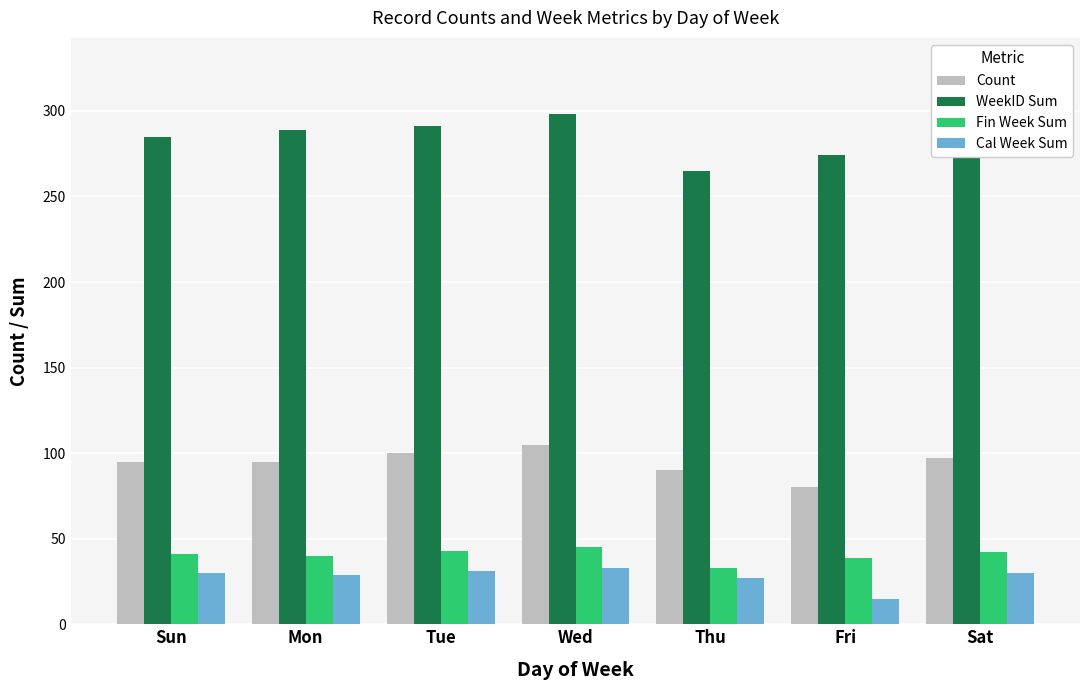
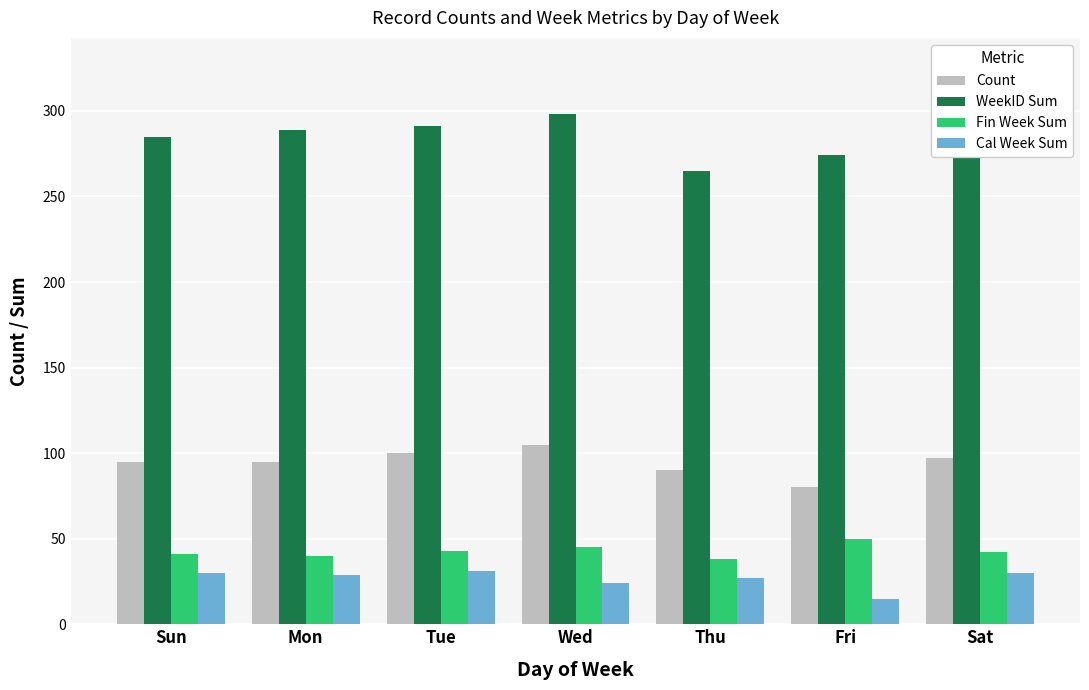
  {
    "Count": {
      "Sun": 95,
      "Mon": 95,
      "Tue": 100,
      "Wed": 105,
      "Thu": 90,
      "Fri": 80,
      "Sat": 97
    },
    "WeekID Sum": {
      "Sun": 285,
      "Mon": 289,
      "Tue": 291,
      "Wed": 298,
      "Thu": 265,
      "Fri": 274
    },
    "Fin Week Sum": {
      "Sun": 41,
      "Mon": 40,
      "Tue": 43,
      "Wed": 45,
-     "Thu": 33,
-     "Fri": 39,
+     "Thu": 38,
+     "Fri": 50,
      "Sat": 42
    },
    "Cal Week Sum": {
      "Sun": 30,
      "Mon": 29,
      "Tue": 31,
-     "Wed": 33,
+     "Wed": 24,
      "Thu": 27,
      "Fri": 15,
      "Sat": 30
    }
  }
